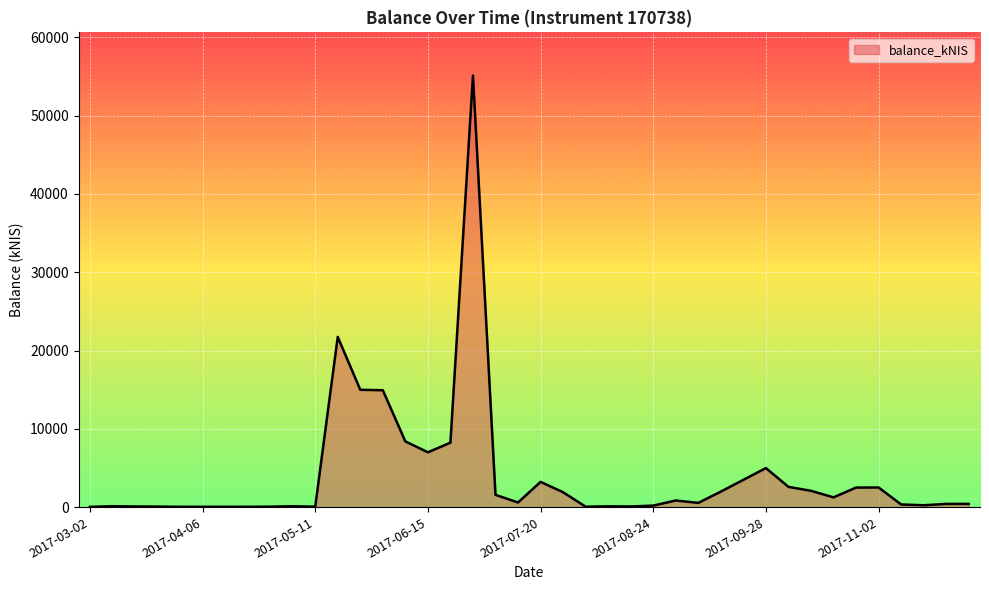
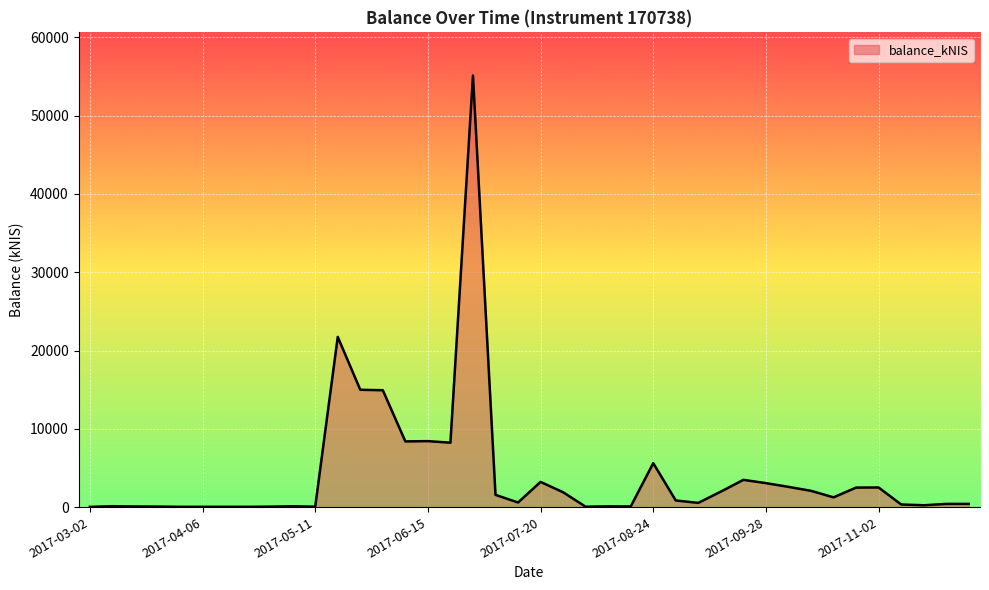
  {
    "2017-03-02": 0,
    "2017-04-06": 0,
    "2017-05-11": 0,
-   "2017-06-15": 7000,
+   "2017-06-15": 8000,
    "2017-07-20": 3000,
-   "2017-08-24": 0,
-   "2017-09-28": 5000,
+   "2017-08-24": 6000,
+   "2017-09-28": 3000,
    "2017-11-02": 3000
  }
